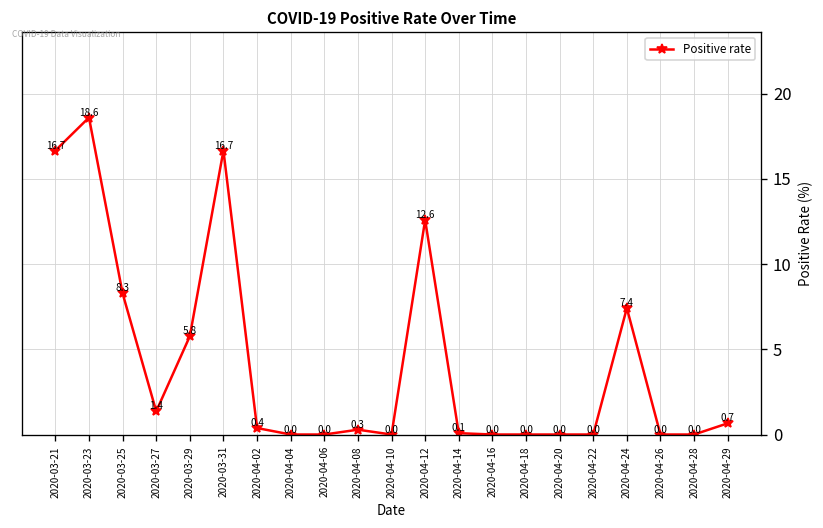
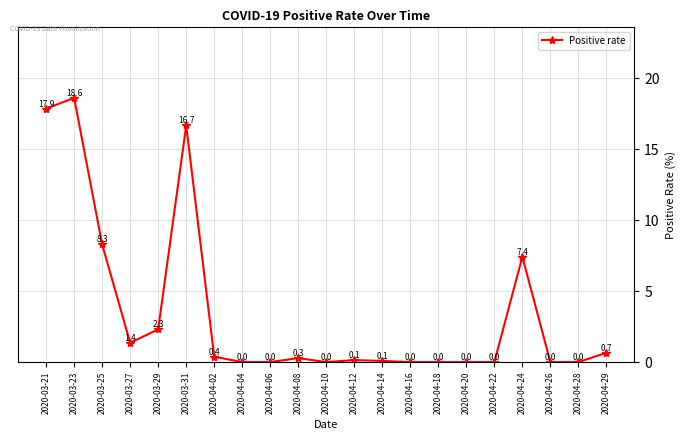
  {
-   "2020-03-21": 16.7,
+   "2020-03-21": 17.9,
    "2020-03-23": 18.6,
    "2020-03-25": 8.3,
    "2020-03-27": 1.4,
-   "2020-03-29": 5.8,
+   "2020-03-29": 2.3,
    "2020-03-31": 16.7,
    "2020-04-02": 0.4,
    "2020-04-04": 0.0,
    "2020-04-06": 0.0,
    "2020-04-08": 0.3,
    "2020-04-10": 0.0,
-   "2020-04-12": 12.6,
+   "2020-04-12": 0.1,
    "2020-04-14": 0.1,
    "2020-04-16": 0.0,
    "2020-04-18": 0.0,
    "2020-04-20": 0.0,
    "2020-04-22": 0.0,
    "2020-04-24": 7.4,
    "2020-04-26": 0.0,
    "2020-04-28": 0.0,
    "2020-04-29": 0.7
  }
